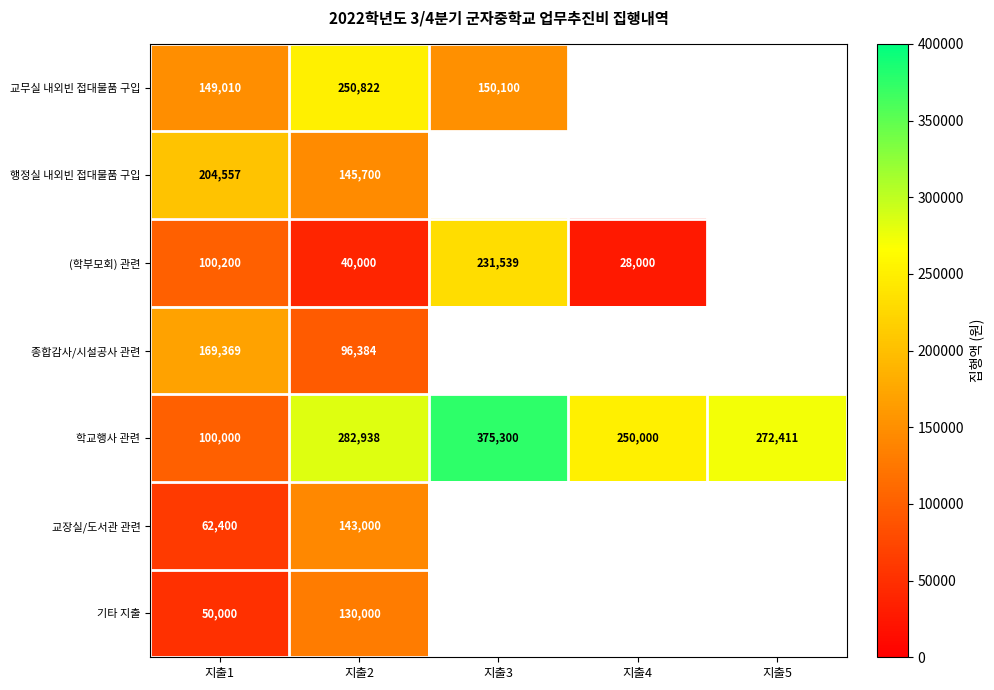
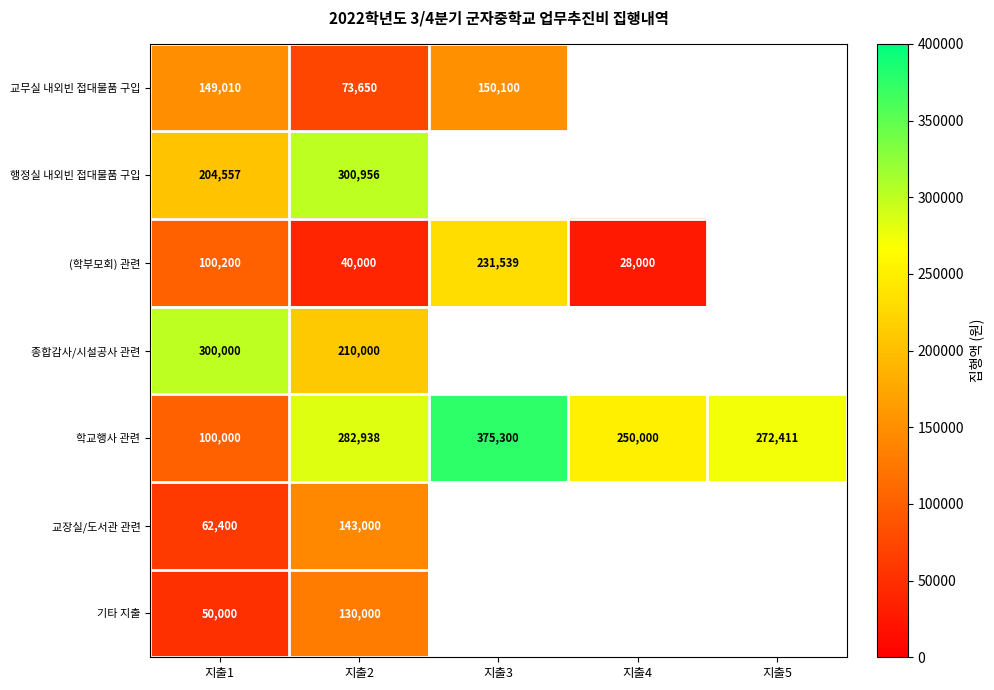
  {
    "교무실 내외빈 접대물품 구입": {
      "지출1": "149,010",
-     "지출2": "250,822",
+     "지출2": "73,650",
      "지출3": "150,100"
    },
    "행정실 내외빈 접대물품 구입": {
      "지출1": "204,557",
-     "지출2": "145,700"
+     "지출2": "300,956"
    },
    "(학부모회) 관련": {
      "지출1": "100,200",
      "지출2": "40,000",
      "지출3": "231,539",
      "지출4": "28,000"
    },
    "종합감사/시설공사 관련": {
-     "지출1": "169,369",
-     "지출2": "96,384"
+     "지출1": "300,000",
+     "지출2": "210,000"
    },
    "학교행사 관련": {
      "지출1": "100,000",
      "지출2": "282,938",
      "지출3": "375,300",
      "지출4": "250,000",
      "지출5": "272,411"
    },
    "교장실/도서관 관련": {
      "지출1": "62,400",
      "지출2": "143,000"
    },
    "기타 지출": {
      "지출1": "50,000",
      "지출2": "130,000"
    }
  }
